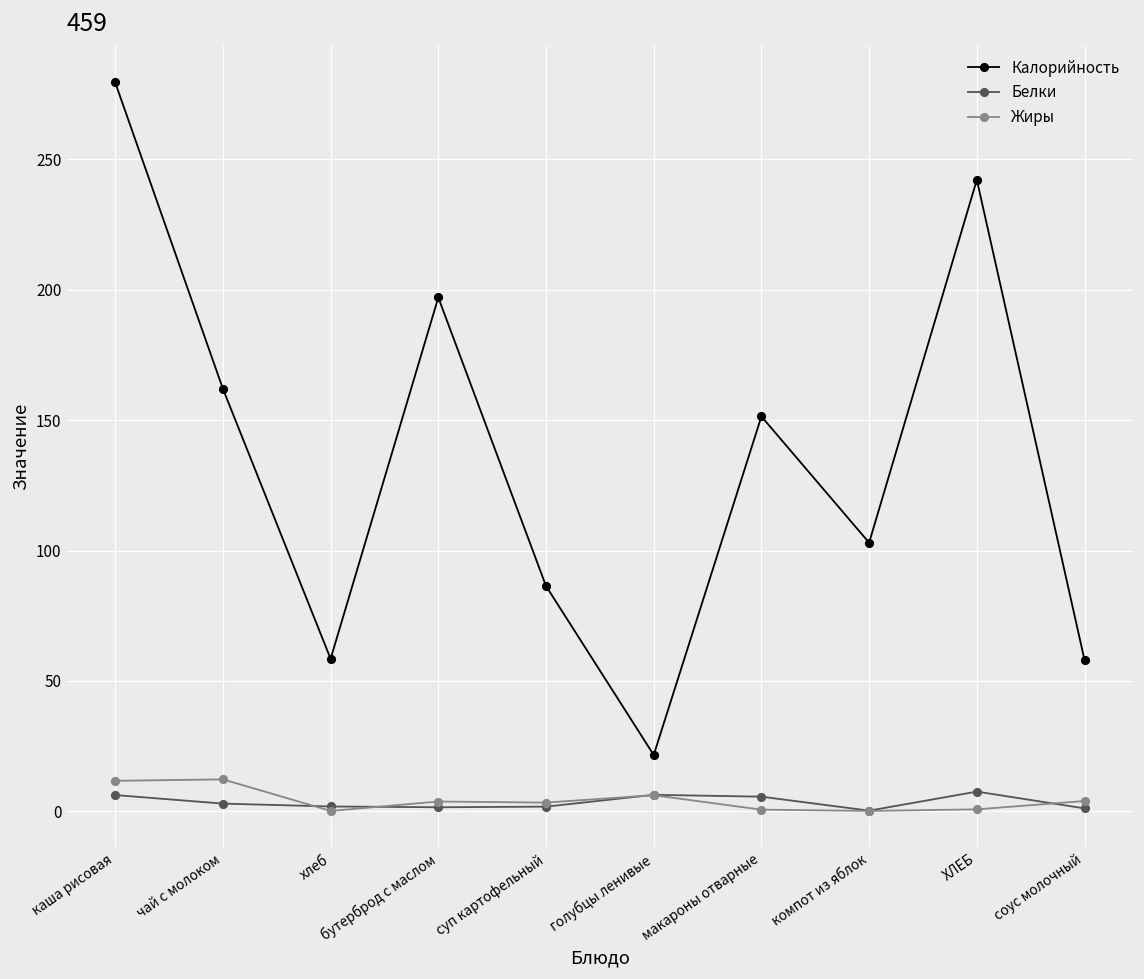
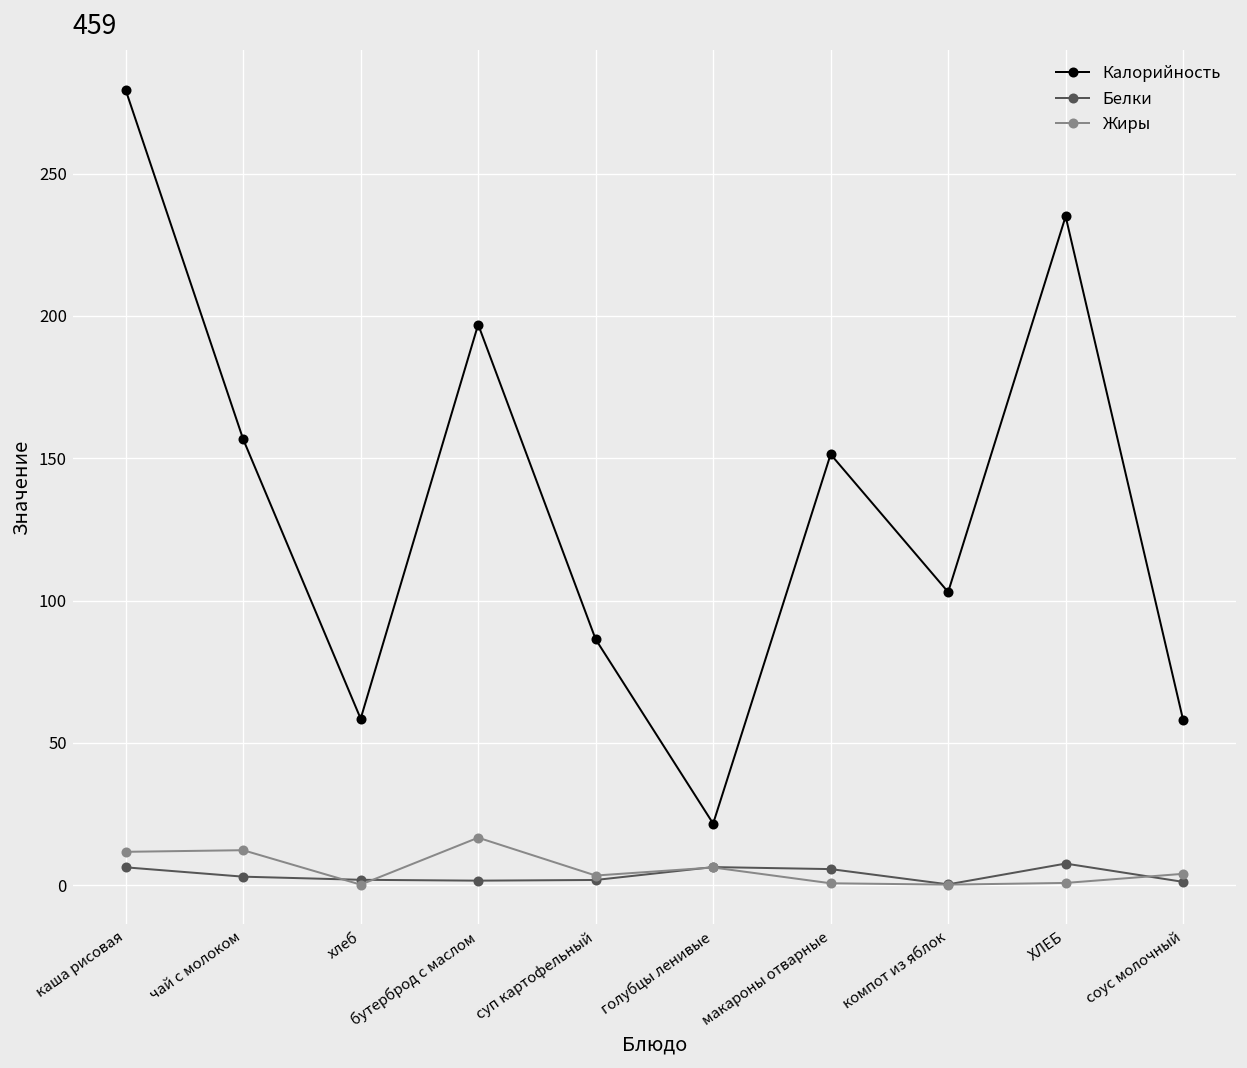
  {
    "Калорийность": {
      "каша рисовая": 279,
-     "чай с молоком": 162,
+     "чай с молоком": 157,
      "хлеб": 59,
      "бутерброд с маслом": 197,
      "суп картофельный": 86,
      "голубцы ленивые": 22,
      "макароны отварные": 151,
      "компот из яблок": 103,
-     "ХЛЕБ": 242,
+     "ХЛЕБ": 235,
      "соус молочный": 58
    },
    "Белки": {
      "каша рисовая": 6,
      "чай с молоком": 3,
      "хлеб": 2,
      "бутерброд с маслом": 2,
      "суп картофельный": 2,
      "макароны отварные": 6,
      "ХЛЕБ": 8,
      "соус молочный": 1
    },
    "Жиры": {
      "каша рисовая": 12,
      "чай с молоком": 12,
      "хлеб": 0,
-     "бутерброд с маслом": 4,
+     "бутерброд с маслом": 17,
      "суп картофельный": 3,
      "макароны отварные": 1,
      "ХЛЕБ": 1,
      "соус молочный": 4
    }
  }
